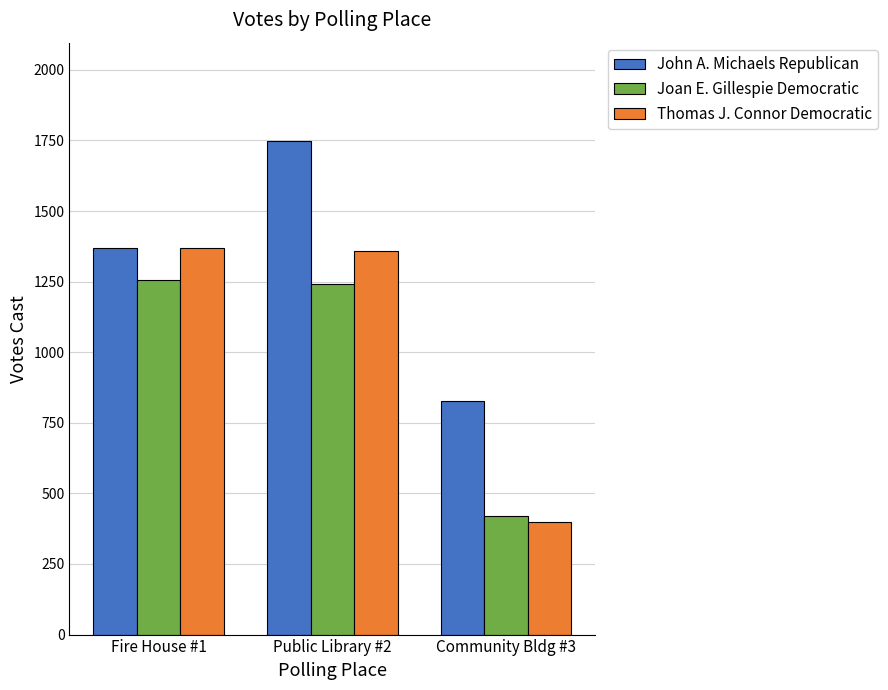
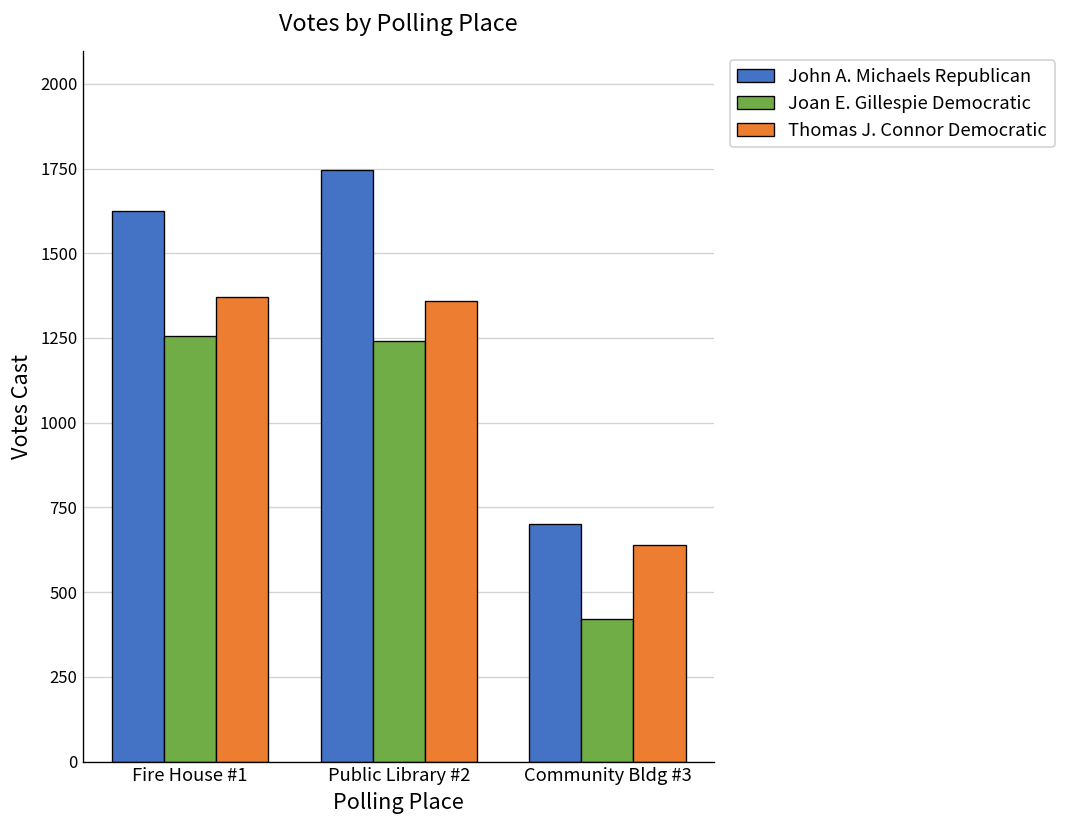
  {
    "John A. Michaels Republican": {
-     "Fire House #1": 1370,
+     "Fire House #1": 1630,
      "Public Library #2": 1750,
-     "Community Bldg #3": 830
+     "Community Bldg #3": 700
    },
    "Joan E. Gillespie Democratic": {
      "Fire House #1": 1260,
      "Public Library #2": 1240,
      "Community Bldg #3": 420
    },
    "Thomas J. Connor Democratic": {
      "Fire House #1": 1370,
      "Public Library #2": 1360,
-     "Community Bldg #3": 400
+     "Community Bldg #3": 640
    }
  }
